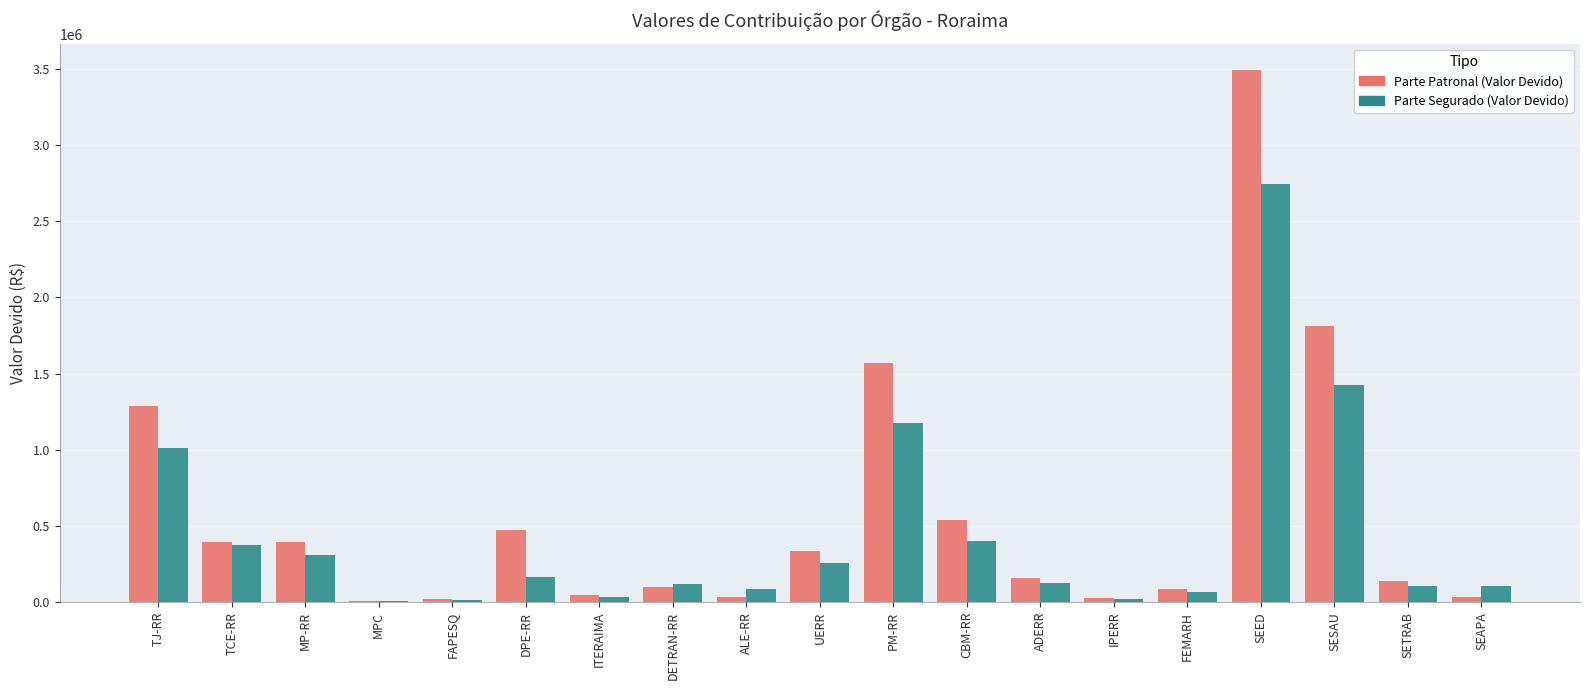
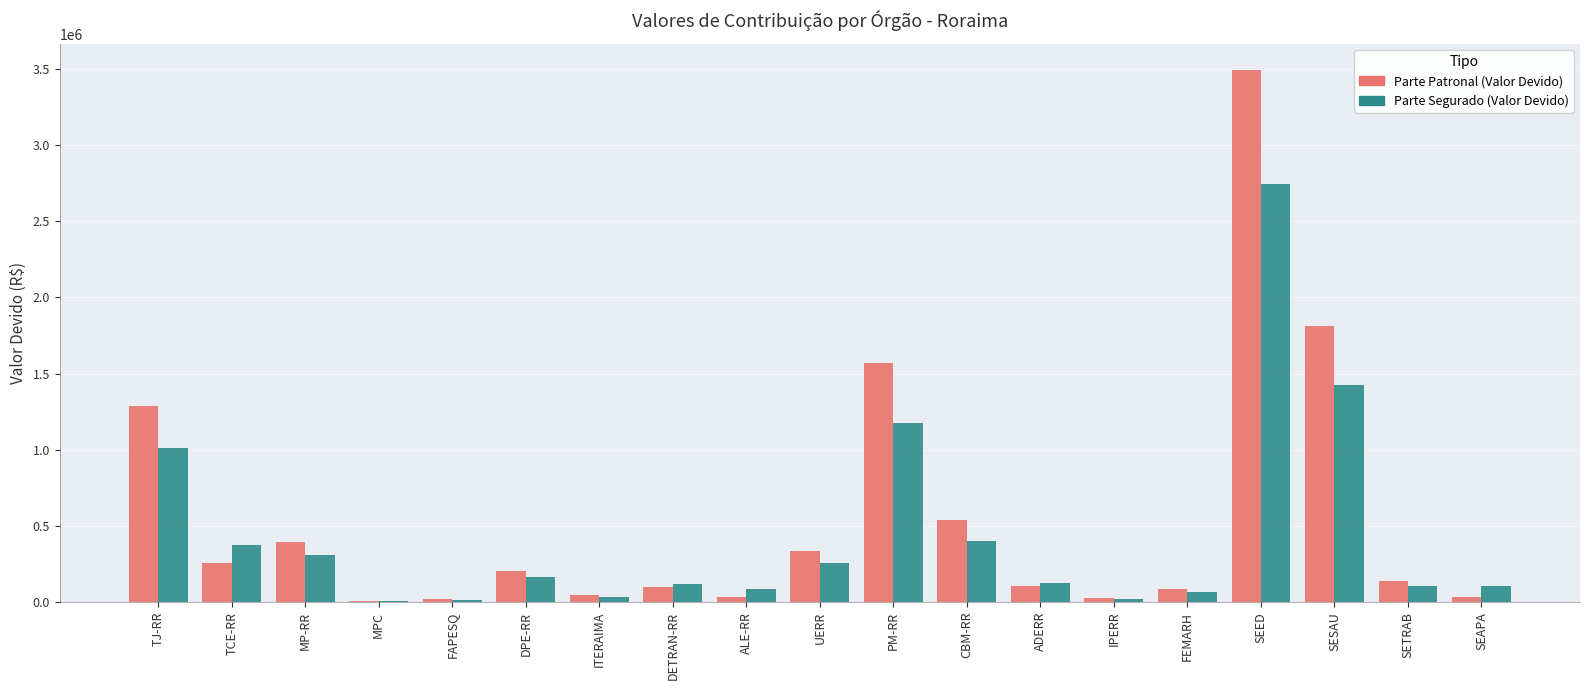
  {
    "Parte Patronal (Valor Devido)": {
      "TJ-RR": 1290000,
-     "TCE-RR": 390000,
+     "TCE-RR": 260000,
      "MP-RR": 400000,
      "FAPESQ": 20000,
-     "DPE-RR": 470000,
+     "DPE-RR": 210000,
      "ITERAIMA": 50000,
      "DETRAN-RR": 100000,
      "ALE-RR": 30000,
      "UERR": 340000,
      "PM-RR": 1570000,
      "CBM-RR": 540000,
-     "ADERR": 160000,
+     "ADERR": 110000,
      "IPERR": 30000,
      "FEMARH": 80000,
      "SEED": 3490000,
      "SESAU": 1810000,
      "SETRAB": 140000,
      "SEAPA": 30000
    },
    "Parte Segurado (Valor Devido)": {
      "TJ-RR": 1010000,
      "TCE-RR": 380000,
      "MP-RR": 310000,
      "DPE-RR": 160000,
      "ITERAIMA": 40000,
      "DETRAN-RR": 120000,
      "ALE-RR": 90000,
      "UERR": 260000,
      "PM-RR": 1180000,
      "CBM-RR": 400000,
      "ADERR": 120000,
      "IPERR": 20000,
      "FEMARH": 70000,
      "SEED": 2740000,
      "SESAU": 1420000,
      "SETRAB": 110000,
      "SEAPA": 110000
    }
  }
